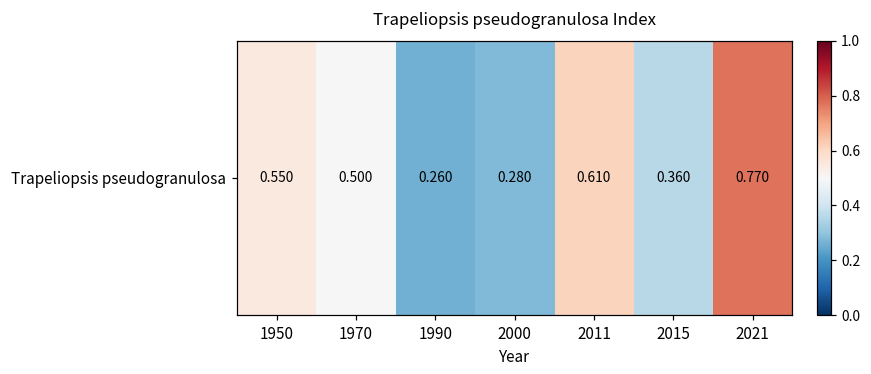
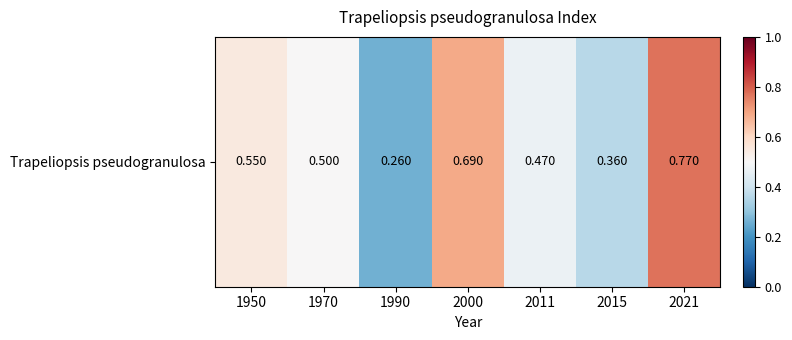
  {
    "Trapeliopsis pseudogranulosa": {
      "1950": 0.550,
      "1970": 0.500,
      "1990": 0.260,
-     "2000": 0.280,
-     "2011": 0.610,
+     "2000": 0.690,
+     "2011": 0.470,
      "2015": 0.360,
      "2021": 0.770
    }
  }
